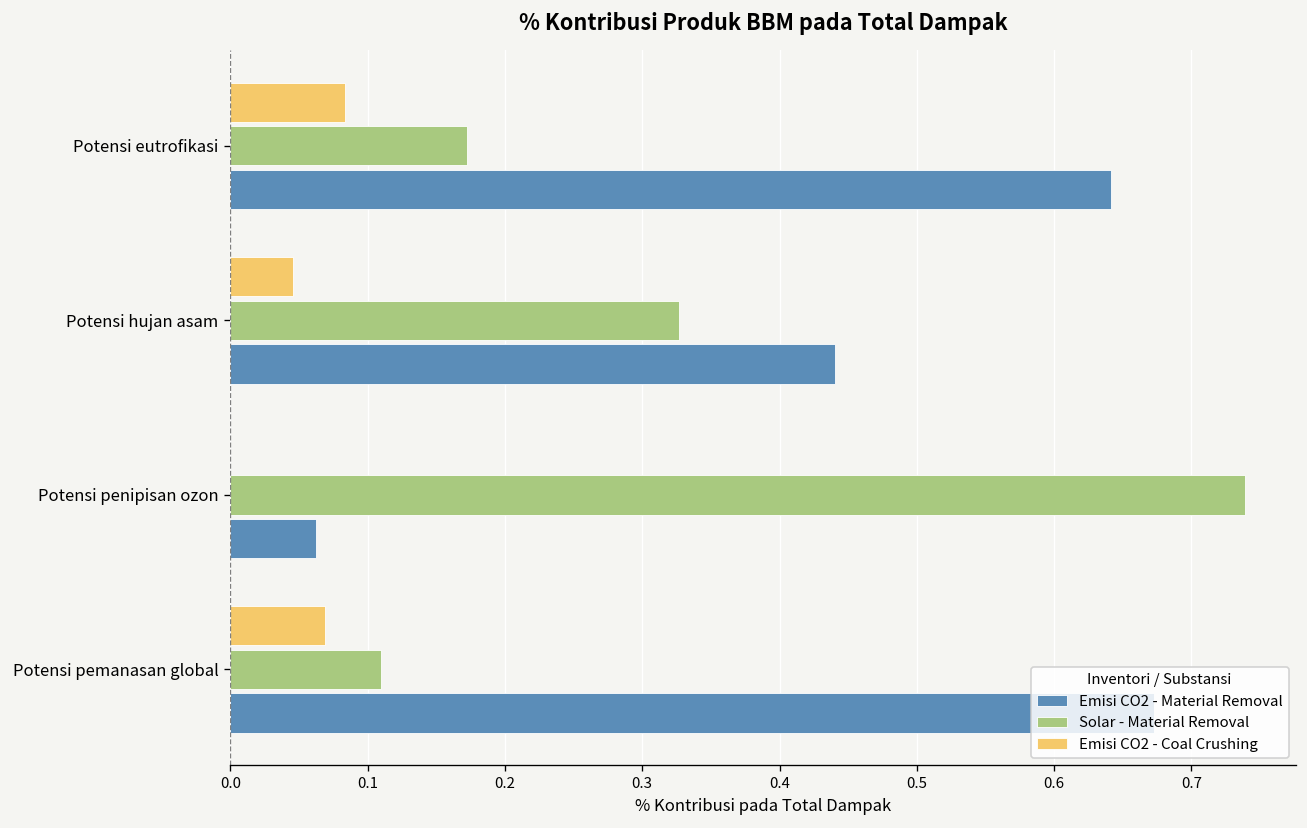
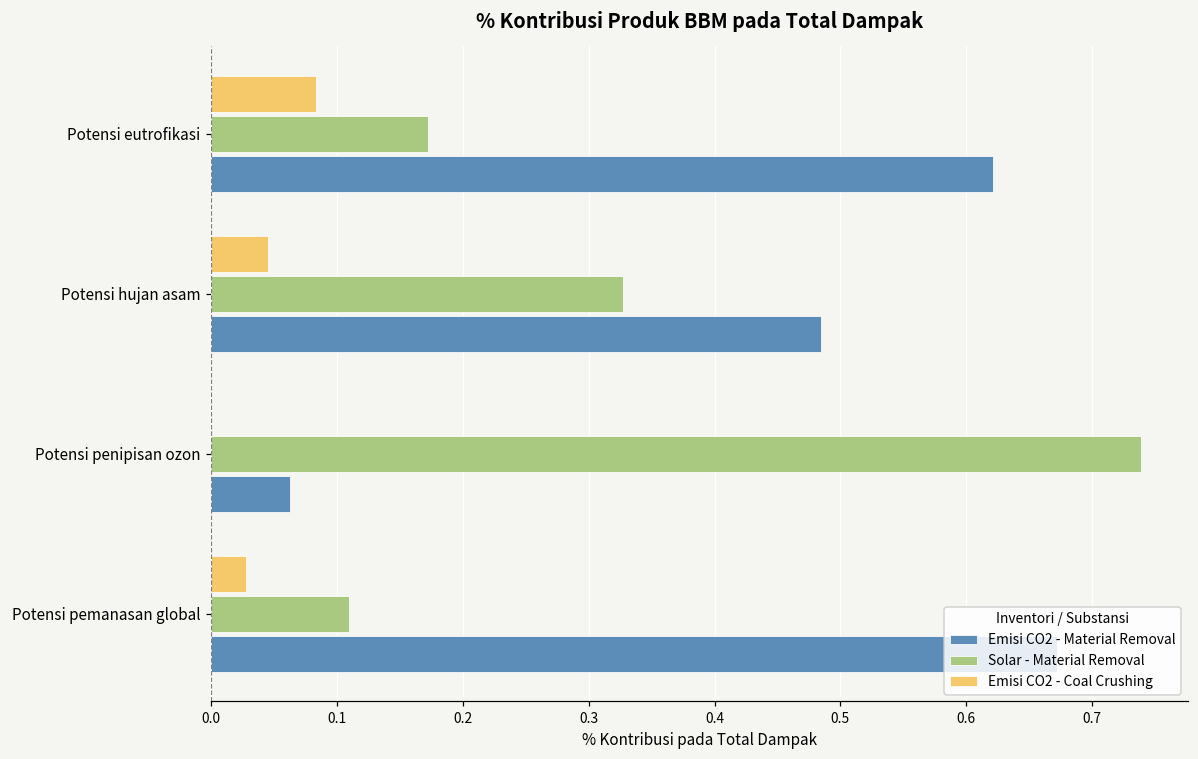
  {
    "Emisi CO2 - Material Removal": {
-     "Potensi eutrofikasi": 0.641,
-     "Potensi hujan asam": 0.441,
+     "Potensi eutrofikasi": 0.621,
+     "Potensi hujan asam": 0.485,
      "Potensi penipisan ozon": 0.062
    },
    "Solar - Material Removal": {
      "Potensi eutrofikasi": 0.173,
      "Potensi hujan asam": 0.327,
      "Potensi penipisan ozon": 0.739,
      "Potensi pemanasan global": 0.110
    },
    "Emisi CO2 - Coal Crushing": {
      "Potensi eutrofikasi": 0.083,
      "Potensi hujan asam": 0.045,
      "Potensi penipisan ozon": 0.000,
-     "Potensi pemanasan global": 0.069
+     "Potensi pemanasan global": 0.028
    }
  }
